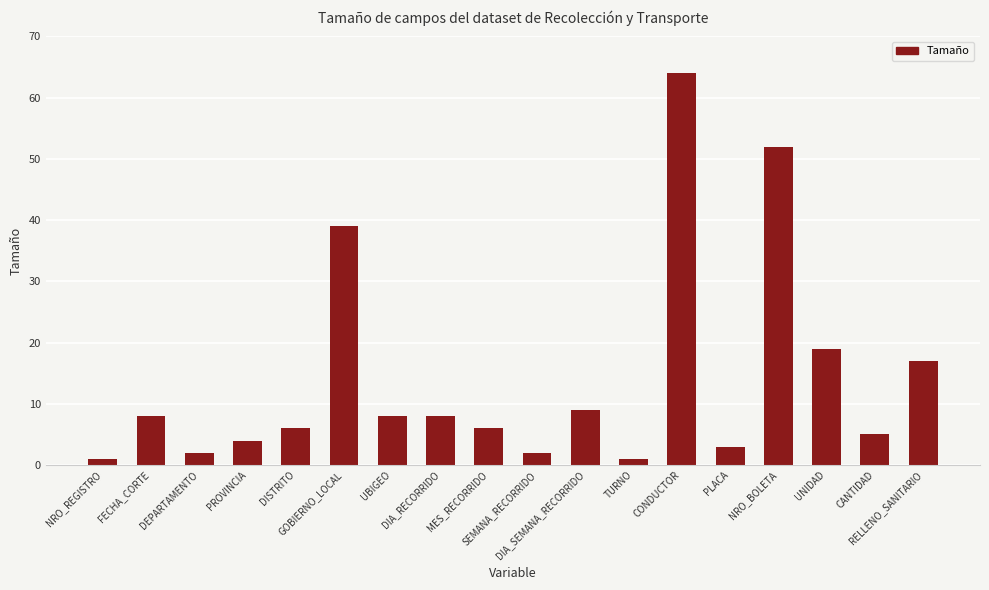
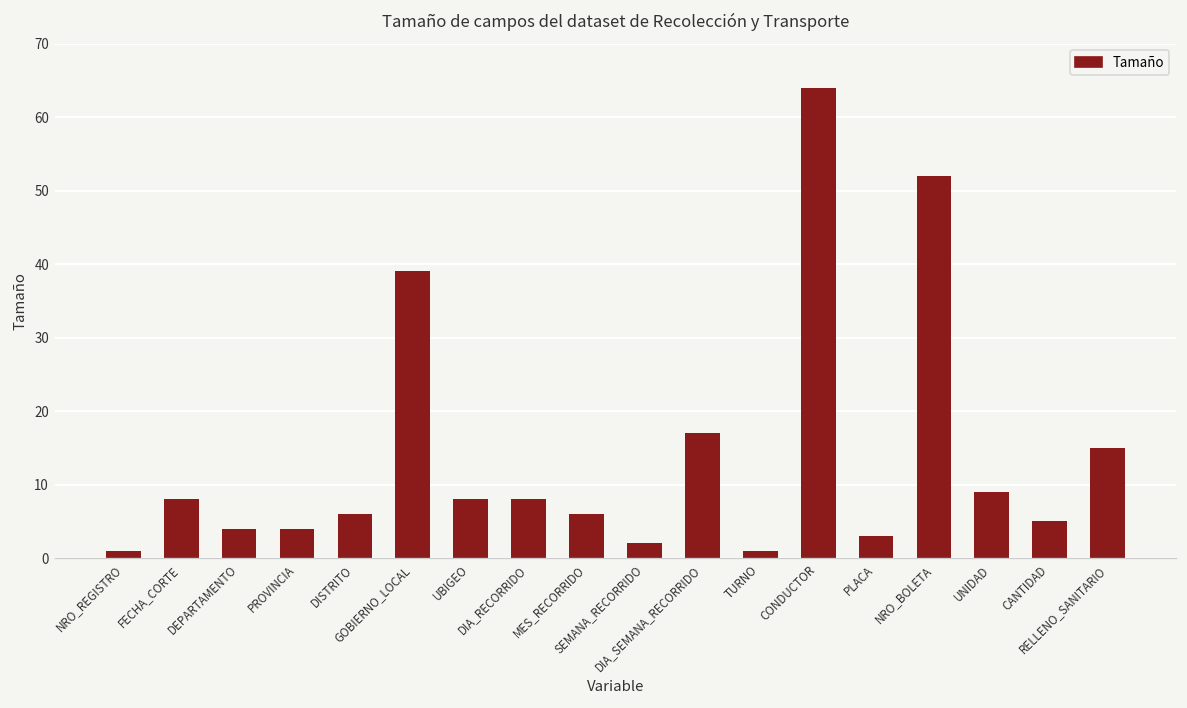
  {
    "NRO_REGISTRO": 1,
    "FECHA_CORTE": 8,
-   "DEPARTAMENTO": 2,
+   "DEPARTAMENTO": 4,
    "PROVINCIA": 4,
    "DISTRITO": 6,
    "GOBIERNO_LOCAL": 39,
    "UBIGEO": 8,
    "DIA_RECORRIDO": 8,
    "MES_RECORRIDO": 6,
    "SEMANA_RECORRIDO": 2,
-   "DIA_SEMANA_RECORRIDO": 9,
+   "DIA_SEMANA_RECORRIDO": 17,
    "TURNO": 1,
    "CONDUCTOR": 64,
    "PLACA": 3,
    "NRO_BOLETA": 52,
-   "UNIDAD": 19,
+   "UNIDAD": 9,
    "CANTIDAD": 5,
-   "RELLENO_SANITARIO": 17
+   "RELLENO_SANITARIO": 15
  }
